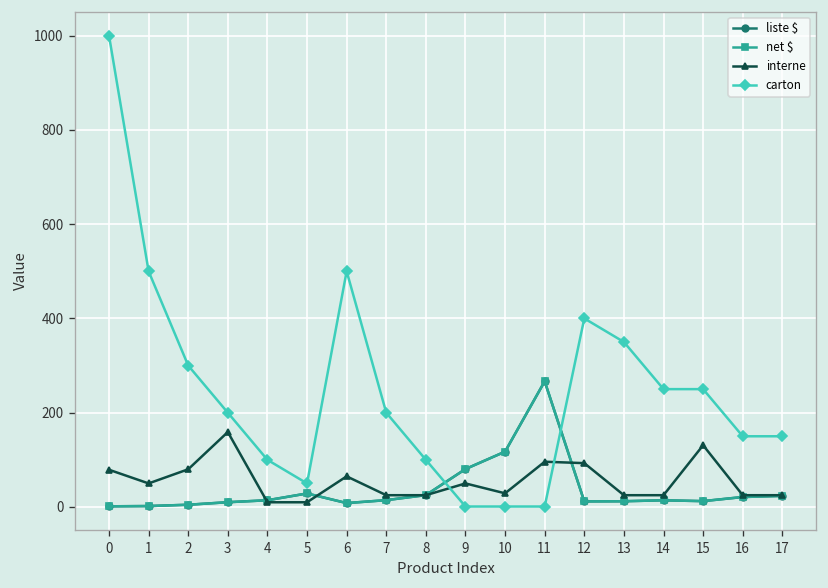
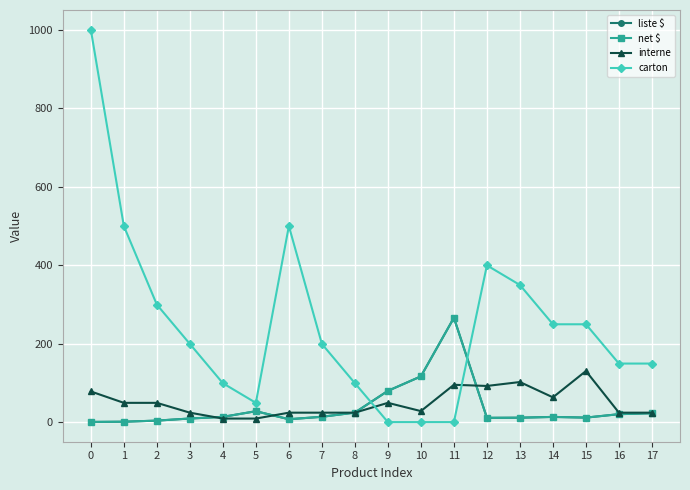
  {
    "interne": {
      "0": 80,
      "1": 50,
-     "2": 80,
-     "3": 160,
+     "2": 50,
+     "3": 30,
      "5": 10,
-     "6": 70,
+     "6": 30,
      "7": 30,
      "9": 50,
      "10": 30,
      "11": 100,
      "12": 90,
-     "13": 30,
-     "14": 30,
+     "13": 100,
+     "14": 60,
      "15": 130
    }
  }
